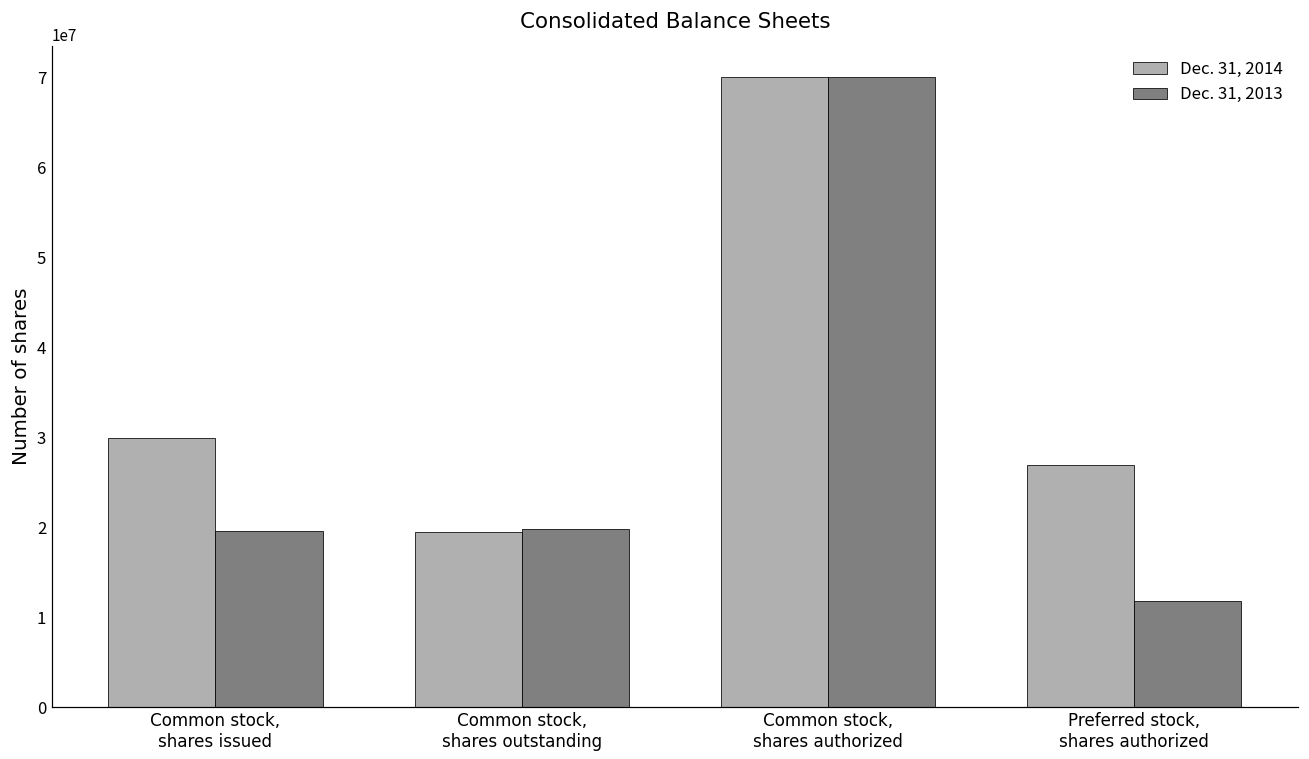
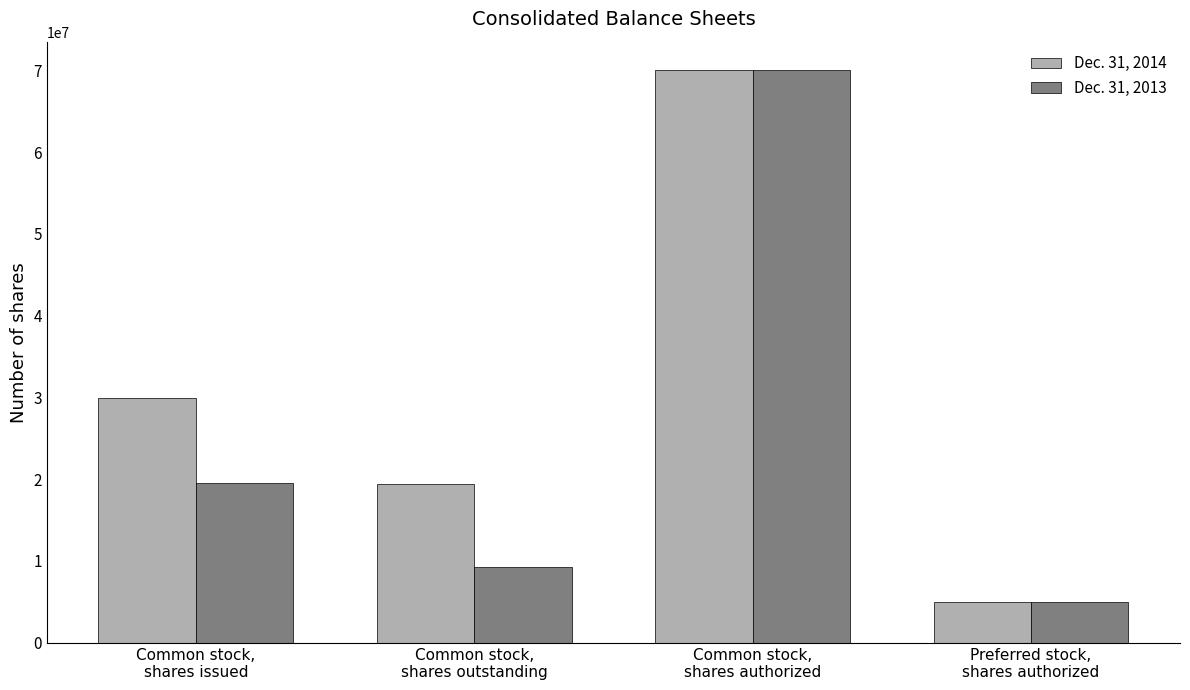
  {
    "Dec. 31, 2014": {
      "Common stock, shares issued": 30000000,
      "Common stock, shares outstanding": 19000000,
      "Common stock, shares authorized": 70000000,
-     "Preferred stock, shares authorized": 27000000
+     "Preferred stock, shares authorized": 5000000
    },
    "Dec. 31, 2013": {
      "Common stock, shares issued": 20000000,
-     "Common stock, shares outstanding": 20000000,
+     "Common stock, shares outstanding": 9000000,
      "Common stock, shares authorized": 70000000,
-     "Preferred stock, shares authorized": 12000000
+     "Preferred stock, shares authorized": 5000000
    }
  }
